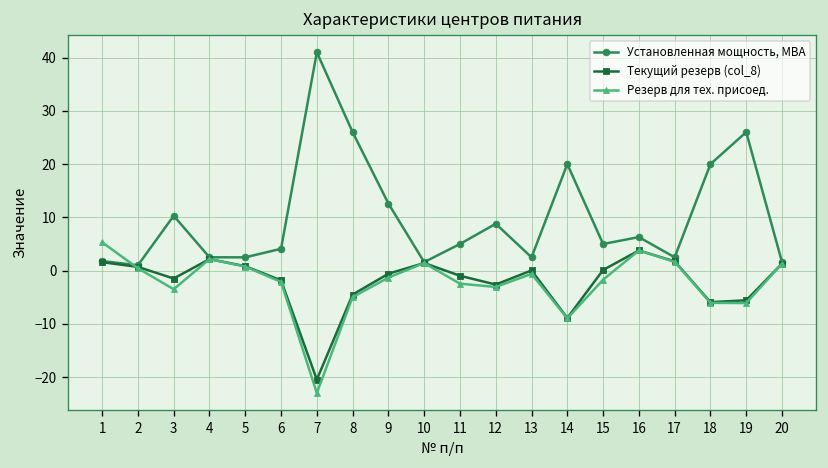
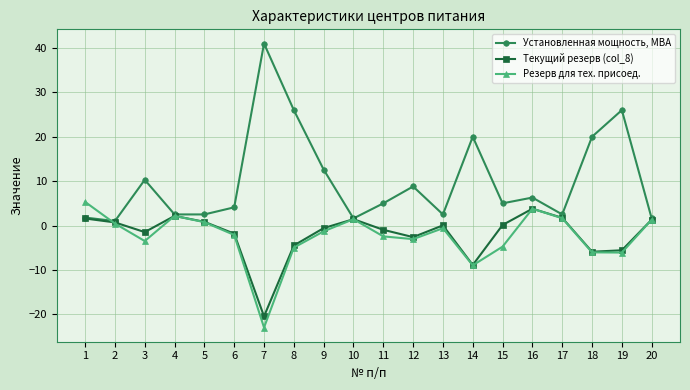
  {
    "Резерв для тех. присоед.": {
      "1": 5,
      "3": -3,
      "7": -23,
      "9": -1,
      "11": -2,
      "13": -1,
-     "15": -2
+     "15": -5
    }
  }
